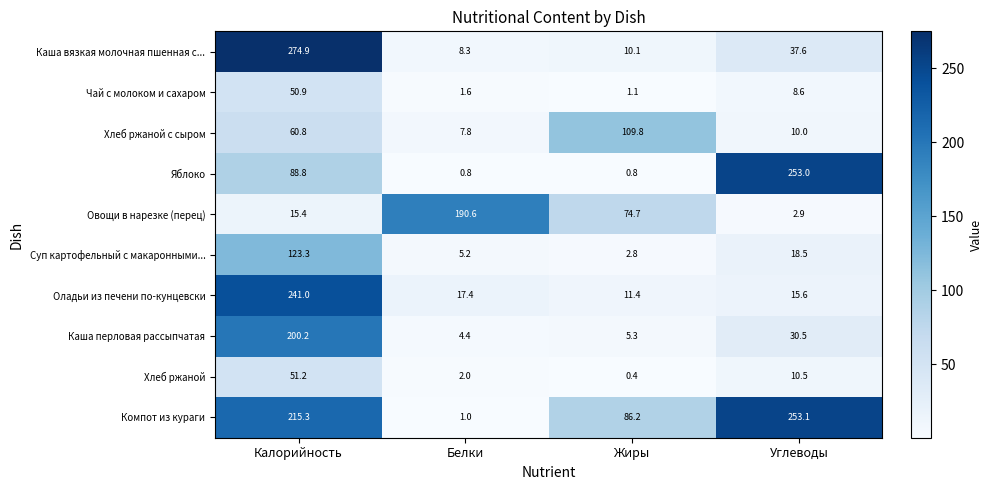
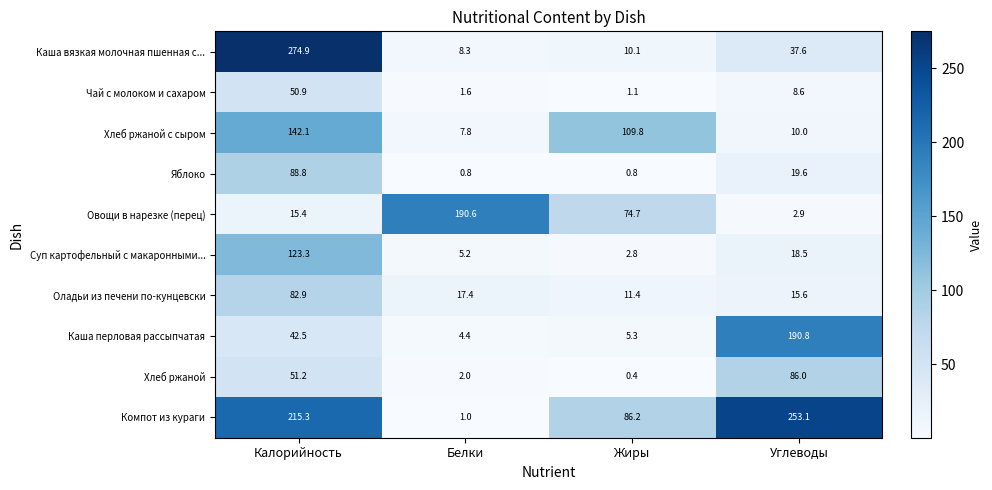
  {
    "Каша вязкая молочная пшенная с...": {
      "Калорийность": 274.9,
      "Белки": 8.3,
      "Жиры": 10.1,
      "Углеводы": 37.6
    },
    "Чай с молоком и сахаром": {
      "Калорийность": 50.9,
      "Белки": 1.6,
      "Жиры": 1.1,
      "Углеводы": 8.6
    },
    "Хлеб ржаной с сыром": {
-     "Калорийность": 60.8,
+     "Калорийность": 142.1,
      "Белки": 7.8,
      "Жиры": 109.8,
      "Углеводы": 10.0
    },
    "Яблоко": {
      "Калорийность": 88.8,
      "Белки": 0.8,
      "Жиры": 0.8,
-     "Углеводы": 253.0
+     "Углеводы": 19.6
    },
    "Овощи в нарезке (перец)": {
      "Калорийность": 15.4,
      "Белки": 190.6,
      "Жиры": 74.7,
      "Углеводы": 2.9
    },
    "Суп картофельный с макаронными...": {
      "Калорийность": 123.3,
      "Белки": 5.2,
      "Жиры": 2.8,
      "Углеводы": 18.5
    },
    "Оладьи из печени по-кунцевски": {
-     "Калорийность": 241.0,
+     "Калорийность": 82.9,
      "Белки": 17.4,
      "Жиры": 11.4,
      "Углеводы": 15.6
    },
    "Каша перловая рассыпчатая": {
-     "Калорийность": 200.2,
+     "Калорийность": 42.5,
      "Белки": 4.4,
      "Жиры": 5.3,
-     "Углеводы": 30.5
+     "Углеводы": 190.8
    },
    "Хлеб ржаной": {
      "Калорийность": 51.2,
      "Белки": 2.0,
      "Жиры": 0.4,
-     "Углеводы": 10.5
+     "Углеводы": 86.0
    },
    "Компот из кураги": {
      "Калорийность": 215.3,
      "Белки": 1.0,
      "Жиры": 86.2,
      "Углеводы": 253.1
    }
  }
